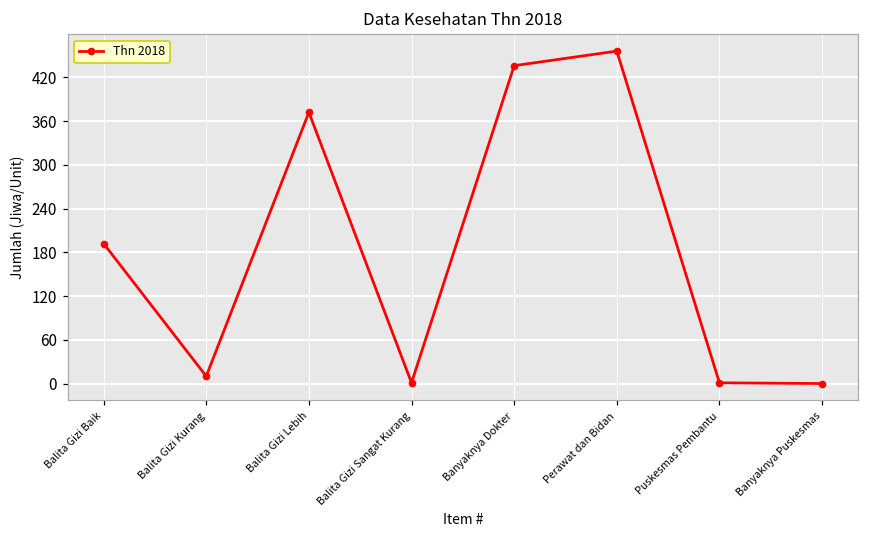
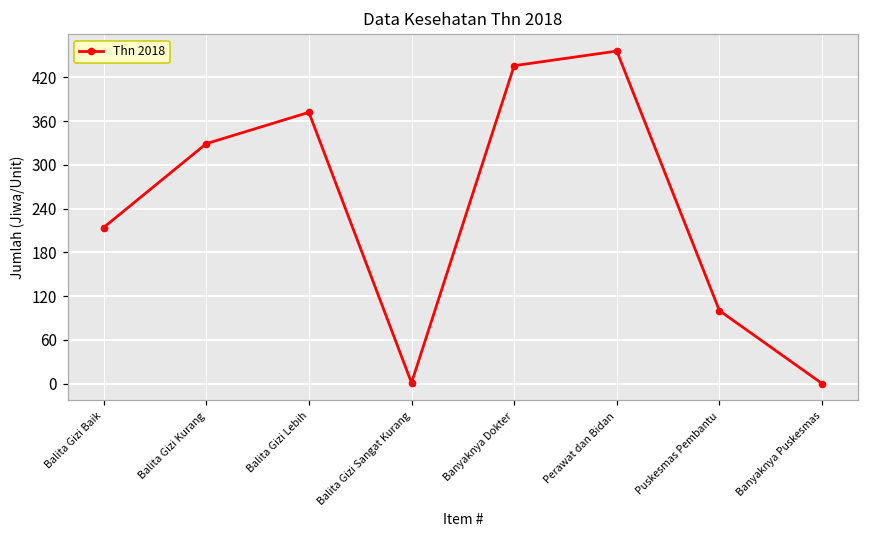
  {
-   "Balita Gizi Baik": 190,
-   "Balita Gizi Kurang": 10,
+   "Balita Gizi Baik": 210,
+   "Balita Gizi Kurang": 330,
    "Balita Gizi Lebih": 370,
    "Balita Gizi Sangat Kurang": 0,
    "Banyaknya Dokter": 440,
    "Perawat dan Bidan": 460,
-   "Puskesmas Pembantu": 0,
+   "Puskesmas Pembantu": 100,
    "Banyaknya Puskesmas": 0
  }
